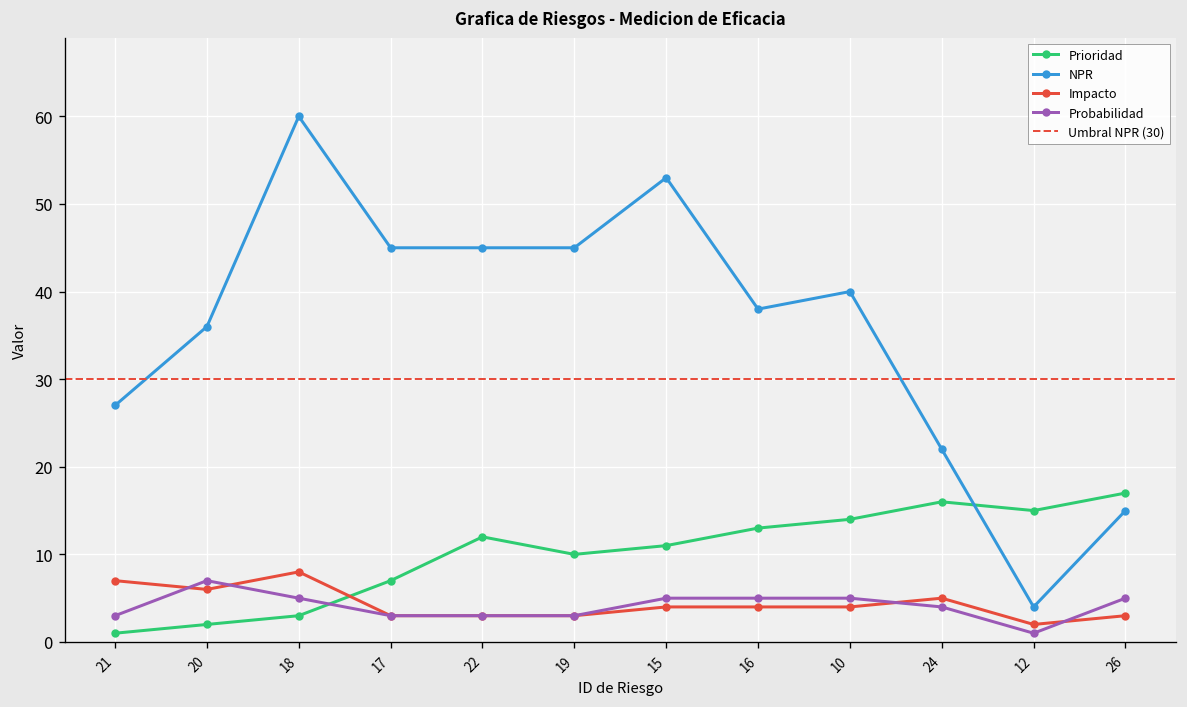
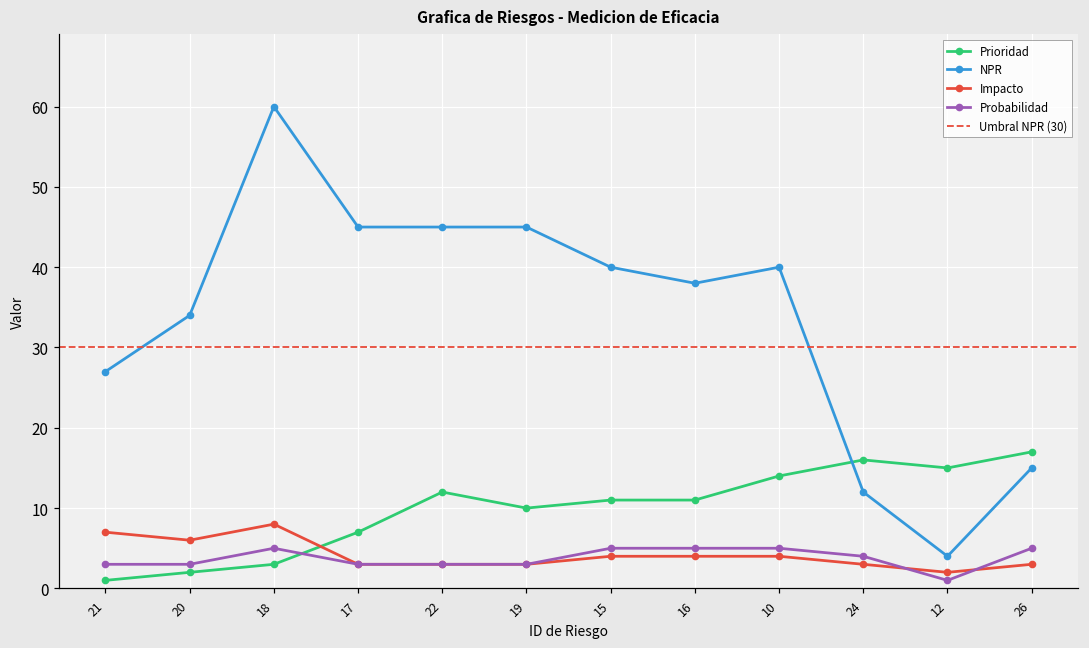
  {
    "Prioridad": {
      "21": 1,
      "20": 2,
      "18": 3,
      "17": 7,
      "22": 12,
      "19": 10,
      "15": 11,
-     "16": 13,
+     "16": 11,
      "10": 14,
      "24": 16,
      "12": 15,
      "26": 17
    },
    "NPR": {
      "21": 27,
-     "20": 36,
+     "20": 34,
      "18": 60,
      "17": 45,
      "22": 45,
      "19": 45,
-     "15": 53,
+     "15": 40,
      "16": 38,
      "10": 40,
-     "24": 22,
+     "24": 12,
      "12": 4,
      "26": 15
    },
    "Impacto": {
      "21": 7,
      "20": 6,
      "18": 8,
      "15": 4,
      "16": 4,
      "10": 4,
-     "24": 5,
+     "24": 3,
      "12": 2,
      "26": 3
    },
    "Probabilidad": {
      "21": 3,
-     "20": 7,
+     "20": 3,
      "18": 5,
      "15": 5,
      "16": 5,
      "10": 5,
      "24": 4,
      "12": 1,
      "26": 5
    }
  }
